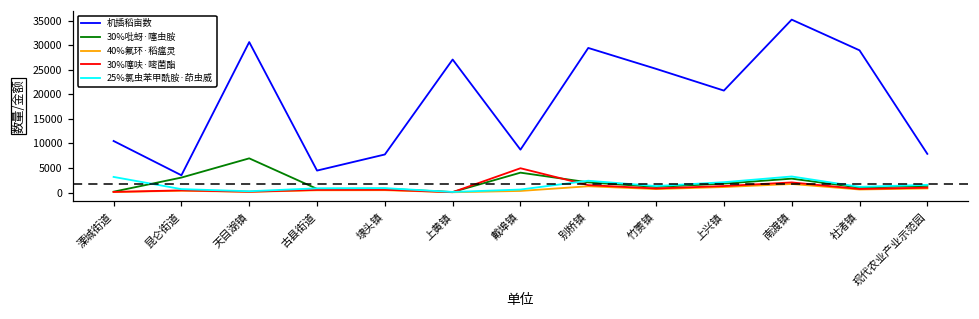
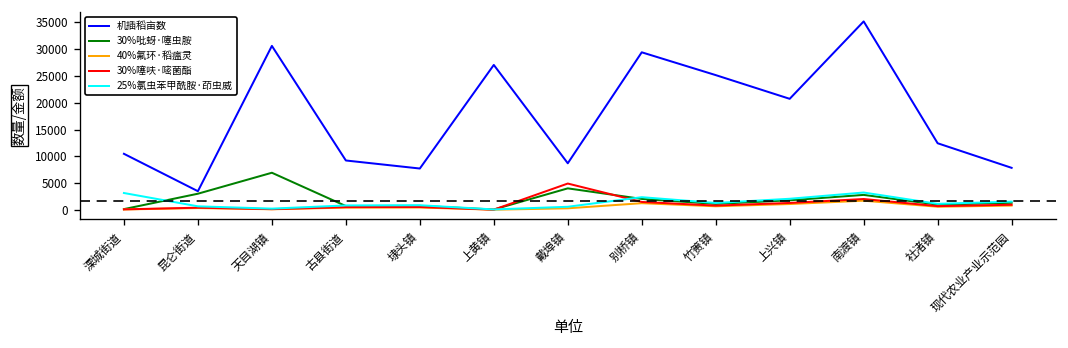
  {
    "机插稻亩数": {
      "溧城街道": 10000,
      "天目湖镇": 31000,
-     "古县街道": 4000,
+     "古县街道": 9000,
      "埭头镇": 8000,
      "上黄镇": 27000,
      "戴埠镇": 9000,
      "别桥镇": 29000,
      "竹箦镇": 25000,
      "上兴镇": 21000,
      "南渡镇": 35000,
-     "社渚镇": 29000,
+     "社渚镇": 12000,
      "现代农业产业示范园": 8000
    },
    "30%吡蚜·噻虫胺": {
      "天目湖镇": 7000,
      "戴埠镇": 4000
    },
    "30%噻呋·嘧菌酯": {
      "戴埠镇": 5000
    },
    "25%氯虫苯甲酰胺·茚虫威": {
      "溧城街道": 3000
    }
  }
